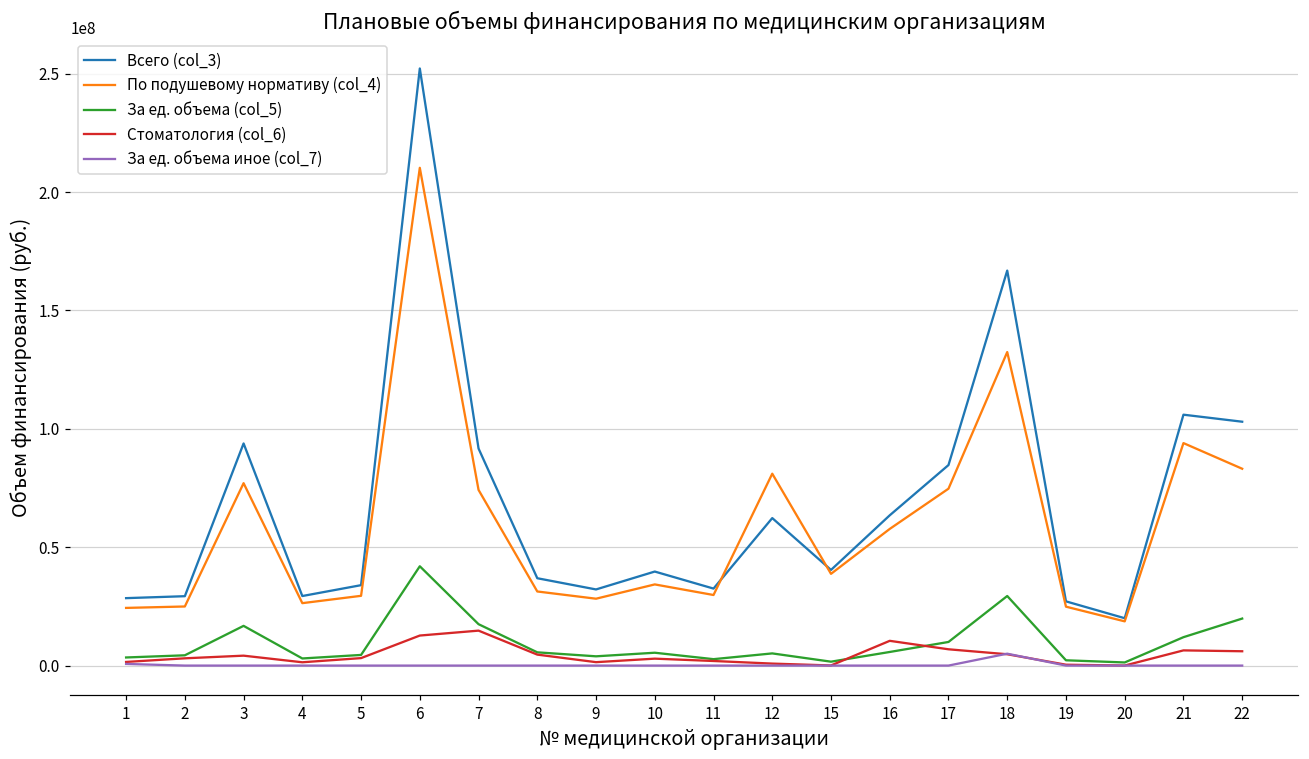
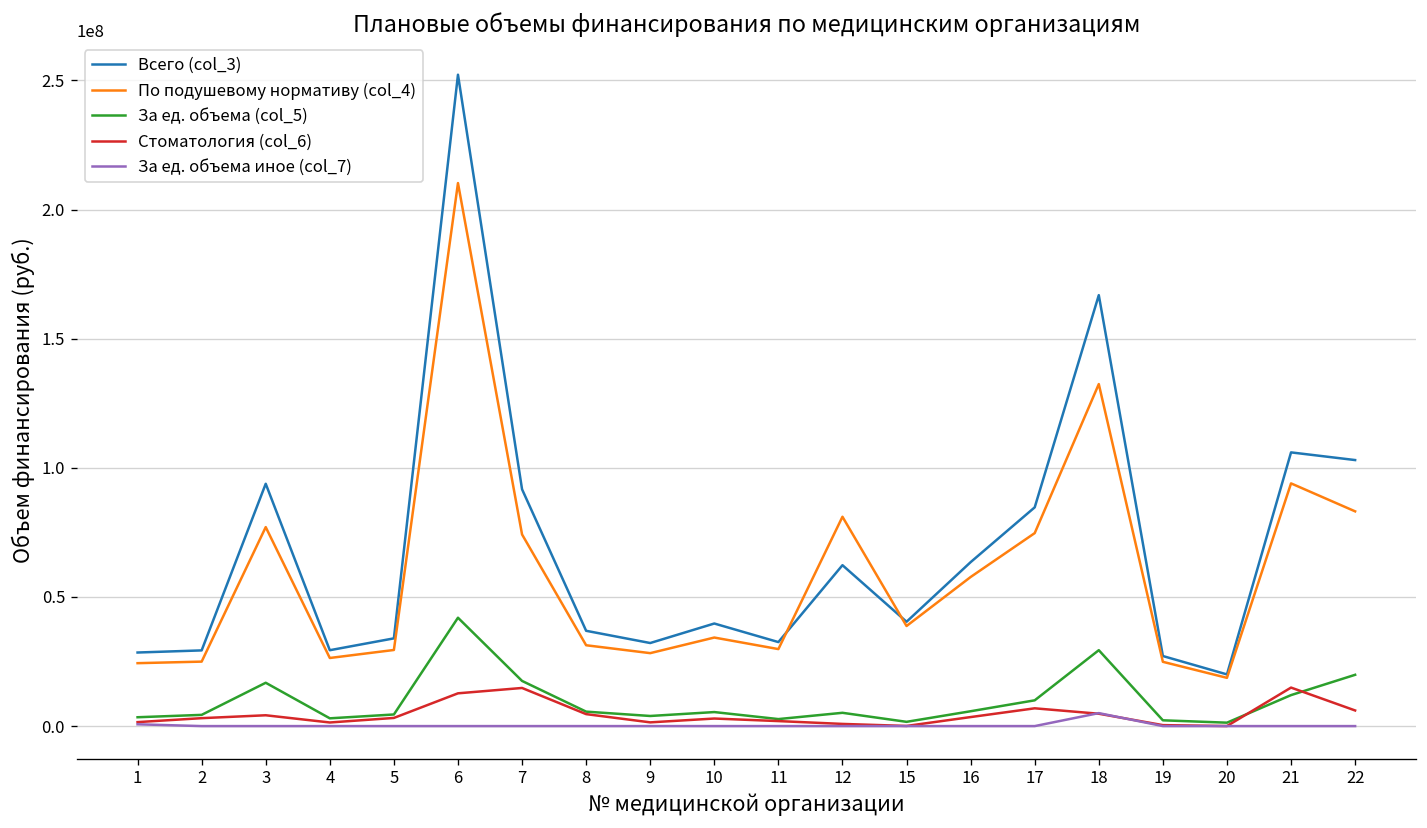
  {
    "Всего (col_3)": {
      "1": 28000000,
      "2": 29000000,
      "3": 94000000,
      "4": 29000000,
      "5": 34000000,
      "6": 252000000,
      "7": 92000000,
      "8": 37000000,
      "9": 32000000,
      "10": 40000000,
      "11": 33000000,
      "12": 62000000,
      "15": 40000000,
      "16": 63000000,
      "17": 85000000,
      "18": 167000000,
      "19": 27000000,
      "20": 20000000,
      "21": 106000000,
      "22": 103000000
    },
    "По подушевому нормативу (col_4)": {
      "1": 24000000,
      "2": 25000000,
      "3": 77000000,
      "4": 26000000,
      "5": 29000000,
      "6": 210000000,
      "7": 74000000,
      "8": 31000000,
      "9": 28000000,
      "10": 34000000,
      "11": 30000000,
      "12": 81000000,
      "15": 39000000,
      "16": 58000000,
      "17": 75000000,
      "18": 132000000,
      "19": 25000000,
      "20": 19000000,
      "21": 94000000,
      "22": 83000000
    },
    "За ед. объема (col_5)": {
      "1": 3000000,
      "2": 4000000,
      "3": 17000000,
      "4": 3000000,
      "5": 4000000,
      "6": 42000000,
      "7": 17000000,
      "9": 4000000,
      "10": 5000000,
      "12": 5000000,
      "15": 2000000,
      "16": 6000000,
      "17": 10000000,
      "18": 29000000,
      "19": 2000000,
      "20": 1000000,
      "21": 12000000,
      "22": 20000000
    },
    "Стоматология (col_6)": {
      "2": 3000000,
      "3": 4000000,
      "4": 1000000,
      "5": 3000000,
      "6": 13000000,
      "7": 15000000,
      "9": 1000000,
      "10": 3000000,
-     "16": 10000000,
+     "16": 3000000,
      "17": 7000000,
-     "21": 6000000,
+     "21": 15000000,
      "22": 6000000
    },
    "За ед. объема иное (col_7)": {
      "2": 0,
      "3": 0,
      "4": 0,
      "5": 0,
      "6": 0,
      "7": 0,
      "8": 0,
      "9": 0,
      "10": 0,
      "11": 0,
      "16": 0,
      "17": 0,
      "21": 0,
      "22": 0
    }
  }
